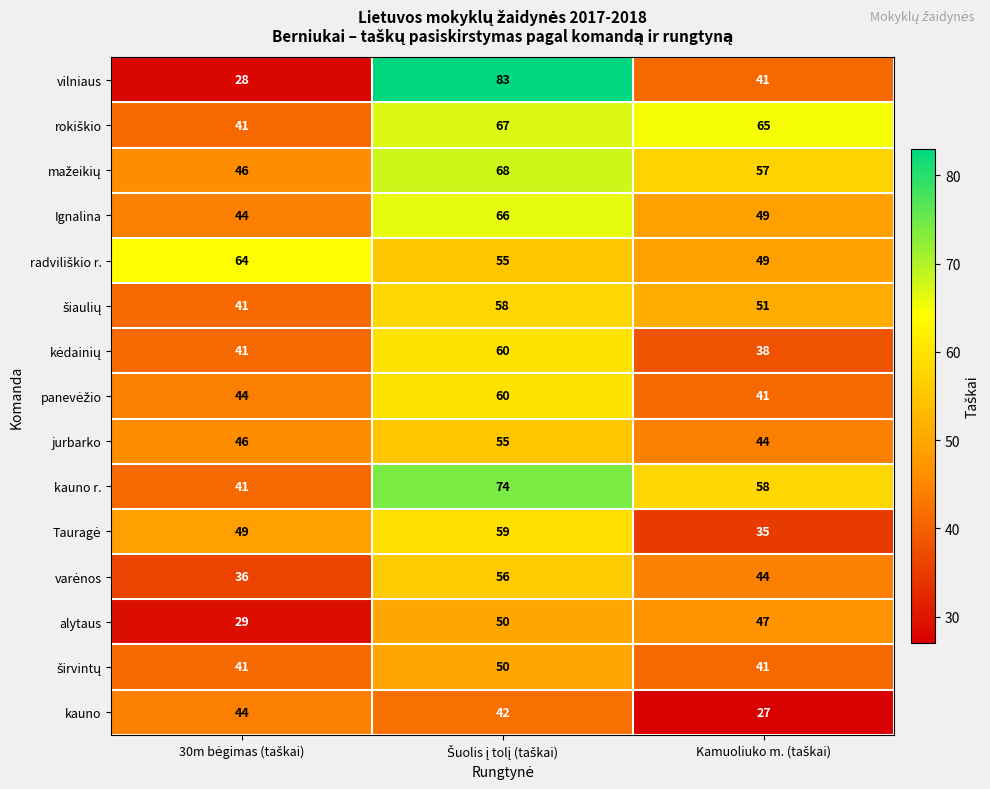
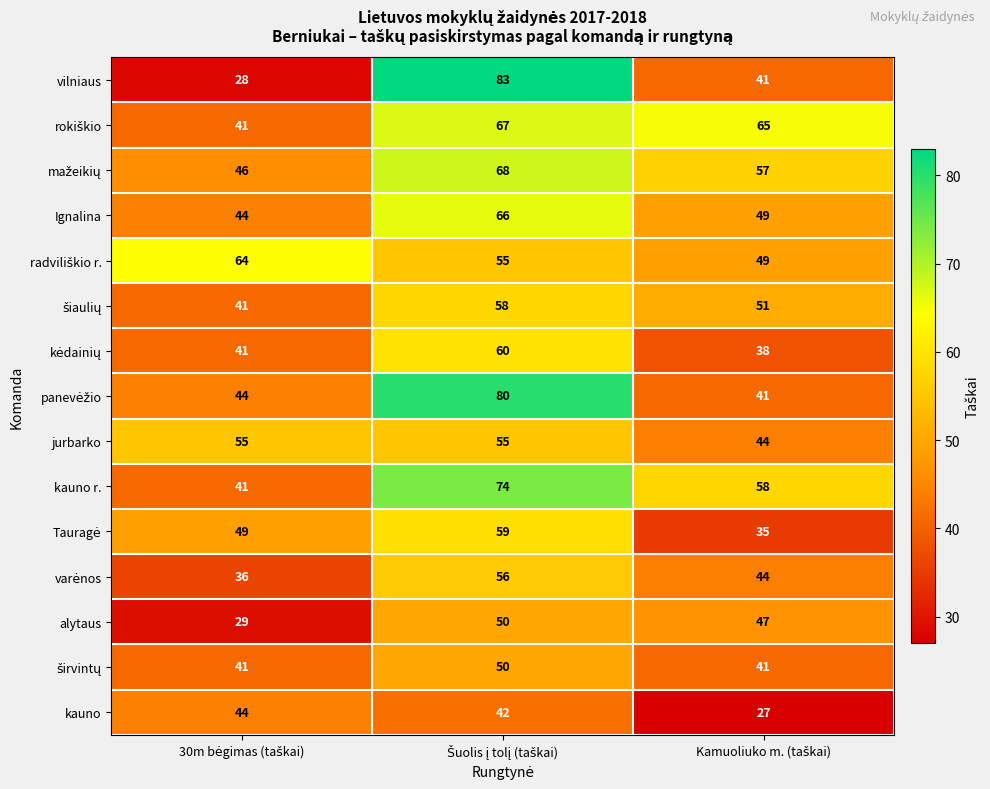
  {
    "vilniaus": {
      "30m bėgimas (taškai)": 28,
      "Šuolis į tolį (taškai)": 83,
      "Kamuoliuko m. (taškai)": 41
    },
    "rokiškio": {
      "30m bėgimas (taškai)": 41,
      "Šuolis į tolį (taškai)": 67,
      "Kamuoliuko m. (taškai)": 65
    },
    "mažeikių": {
      "30m bėgimas (taškai)": 46,
      "Šuolis į tolį (taškai)": 68,
      "Kamuoliuko m. (taškai)": 57
    },
    "Ignalina": {
      "30m bėgimas (taškai)": 44,
      "Šuolis į tolį (taškai)": 66,
      "Kamuoliuko m. (taškai)": 49
    },
    "radviliškio r.": {
      "30m bėgimas (taškai)": 64,
      "Šuolis į tolį (taškai)": 55,
      "Kamuoliuko m. (taškai)": 49
    },
    "šiaulių": {
      "30m bėgimas (taškai)": 41,
      "Šuolis į tolį (taškai)": 58,
      "Kamuoliuko m. (taškai)": 51
    },
    "kėdainių": {
      "30m bėgimas (taškai)": 41,
      "Šuolis į tolį (taškai)": 60,
      "Kamuoliuko m. (taškai)": 38
    },
    "panevėžio": {
      "30m bėgimas (taškai)": 44,
-     "Šuolis į tolį (taškai)": 60,
+     "Šuolis į tolį (taškai)": 80,
      "Kamuoliuko m. (taškai)": 41
    },
    "jurbarko": {
-     "30m bėgimas (taškai)": 46,
+     "30m bėgimas (taškai)": 55,
      "Šuolis į tolį (taškai)": 55,
      "Kamuoliuko m. (taškai)": 44
    },
    "kauno r.": {
      "30m bėgimas (taškai)": 41,
      "Šuolis į tolį (taškai)": 74,
      "Kamuoliuko m. (taškai)": 58
    },
    "Tauragė": {
      "30m bėgimas (taškai)": 49,
      "Šuolis į tolį (taškai)": 59,
      "Kamuoliuko m. (taškai)": 35
    },
    "varėnos": {
      "30m bėgimas (taškai)": 36,
      "Šuolis į tolį (taškai)": 56,
      "Kamuoliuko m. (taškai)": 44
    },
    "alytaus": {
      "30m bėgimas (taškai)": 29,
      "Šuolis į tolį (taškai)": 50,
      "Kamuoliuko m. (taškai)": 47
    },
    "širvintų": {
      "30m bėgimas (taškai)": 41,
      "Šuolis į tolį (taškai)": 50,
      "Kamuoliuko m. (taškai)": 41
    },
    "kauno": {
      "30m bėgimas (taškai)": 44,
      "Šuolis į tolį (taškai)": 42,
      "Kamuoliuko m. (taškai)": 27
    }
  }
